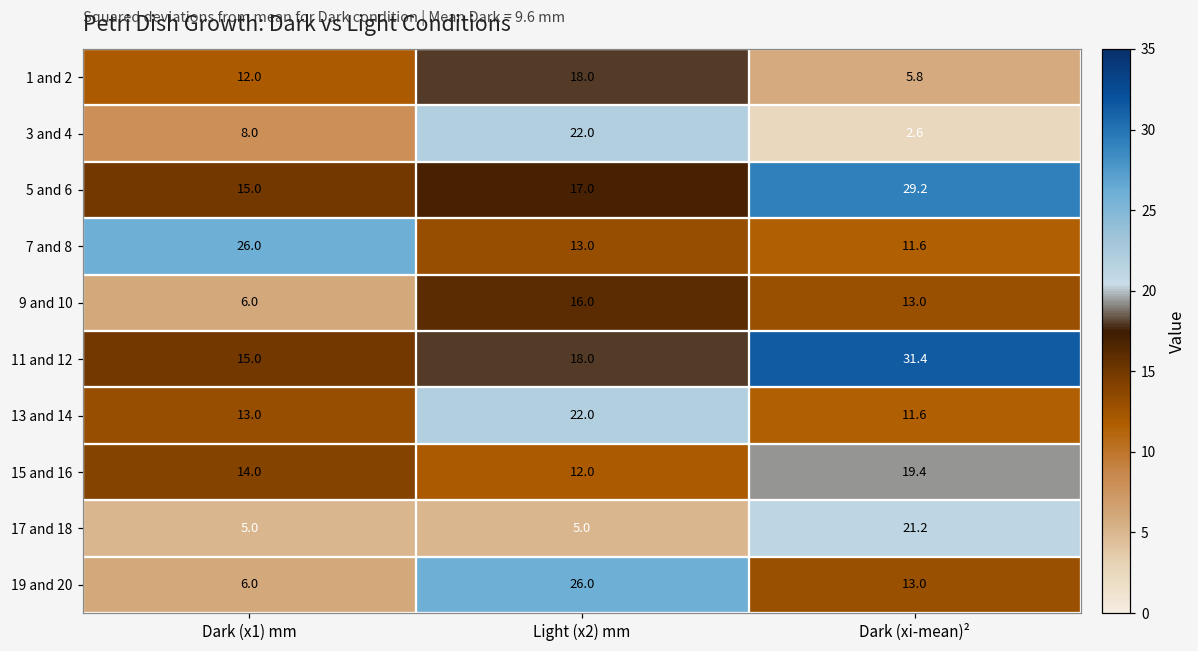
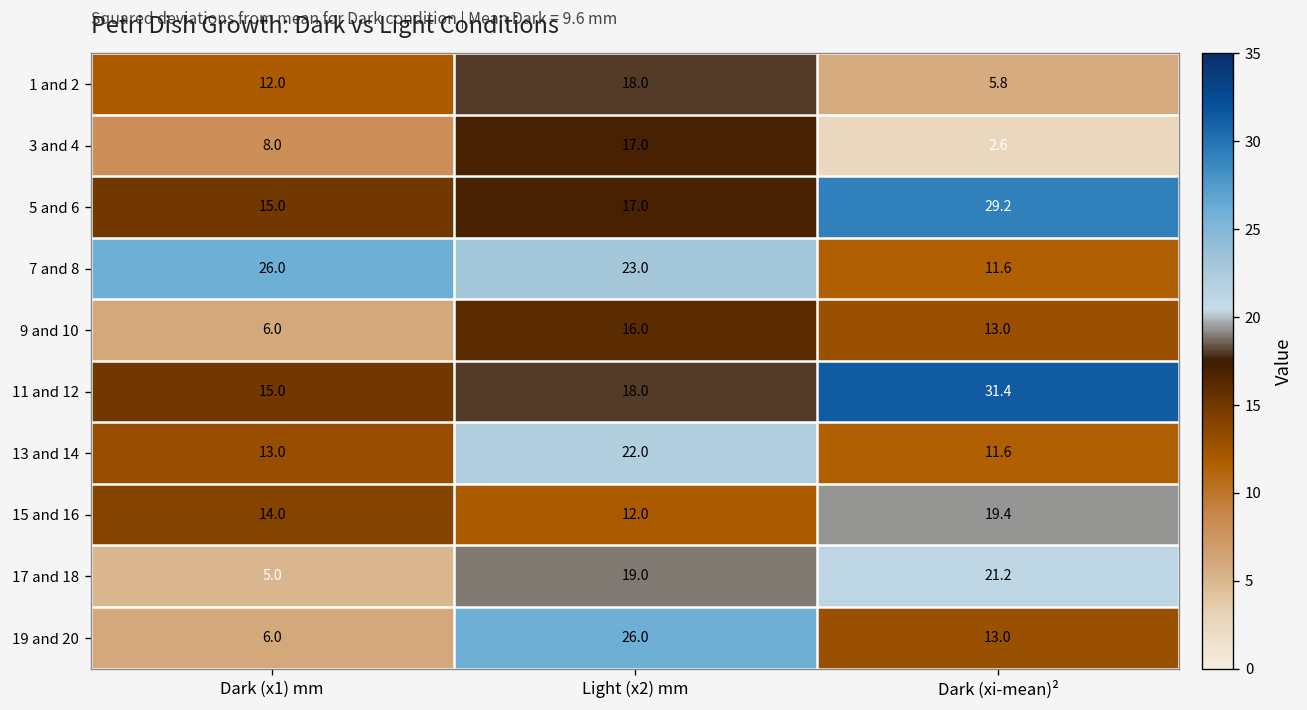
  {
    "1 and 2": {
      "Dark (x1) mm": 12.0,
      "Light (x2) mm": 18.0,
      "Dark (xi-mean)²": 5.8
    },
    "3 and 4": {
      "Dark (x1) mm": 8.0,
-     "Light (x2) mm": 22.0,
+     "Light (x2) mm": 17.0,
      "Dark (xi-mean)²": 2.6
    },
    "5 and 6": {
      "Dark (x1) mm": 15.0,
      "Light (x2) mm": 17.0,
      "Dark (xi-mean)²": 29.2
    },
    "7 and 8": {
      "Dark (x1) mm": 26.0,
-     "Light (x2) mm": 13.0,
+     "Light (x2) mm": 23.0,
      "Dark (xi-mean)²": 11.6
    },
    "9 and 10": {
      "Dark (x1) mm": 6.0,
      "Light (x2) mm": 16.0,
      "Dark (xi-mean)²": 13.0
    },
    "11 and 12": {
      "Dark (x1) mm": 15.0,
      "Light (x2) mm": 18.0,
      "Dark (xi-mean)²": 31.4
    },
    "13 and 14": {
      "Dark (x1) mm": 13.0,
      "Light (x2) mm": 22.0,
      "Dark (xi-mean)²": 11.6
    },
    "15 and 16": {
      "Dark (x1) mm": 14.0,
      "Light (x2) mm": 12.0,
      "Dark (xi-mean)²": 19.4
    },
    "17 and 18": {
      "Dark (x1) mm": 5.0,
-     "Light (x2) mm": 5.0,
+     "Light (x2) mm": 19.0,
      "Dark (xi-mean)²": 21.2
    },
    "19 and 20": {
      "Dark (x1) mm": 6.0,
      "Light (x2) mm": 26.0,
      "Dark (xi-mean)²": 13.0
    }
  }
